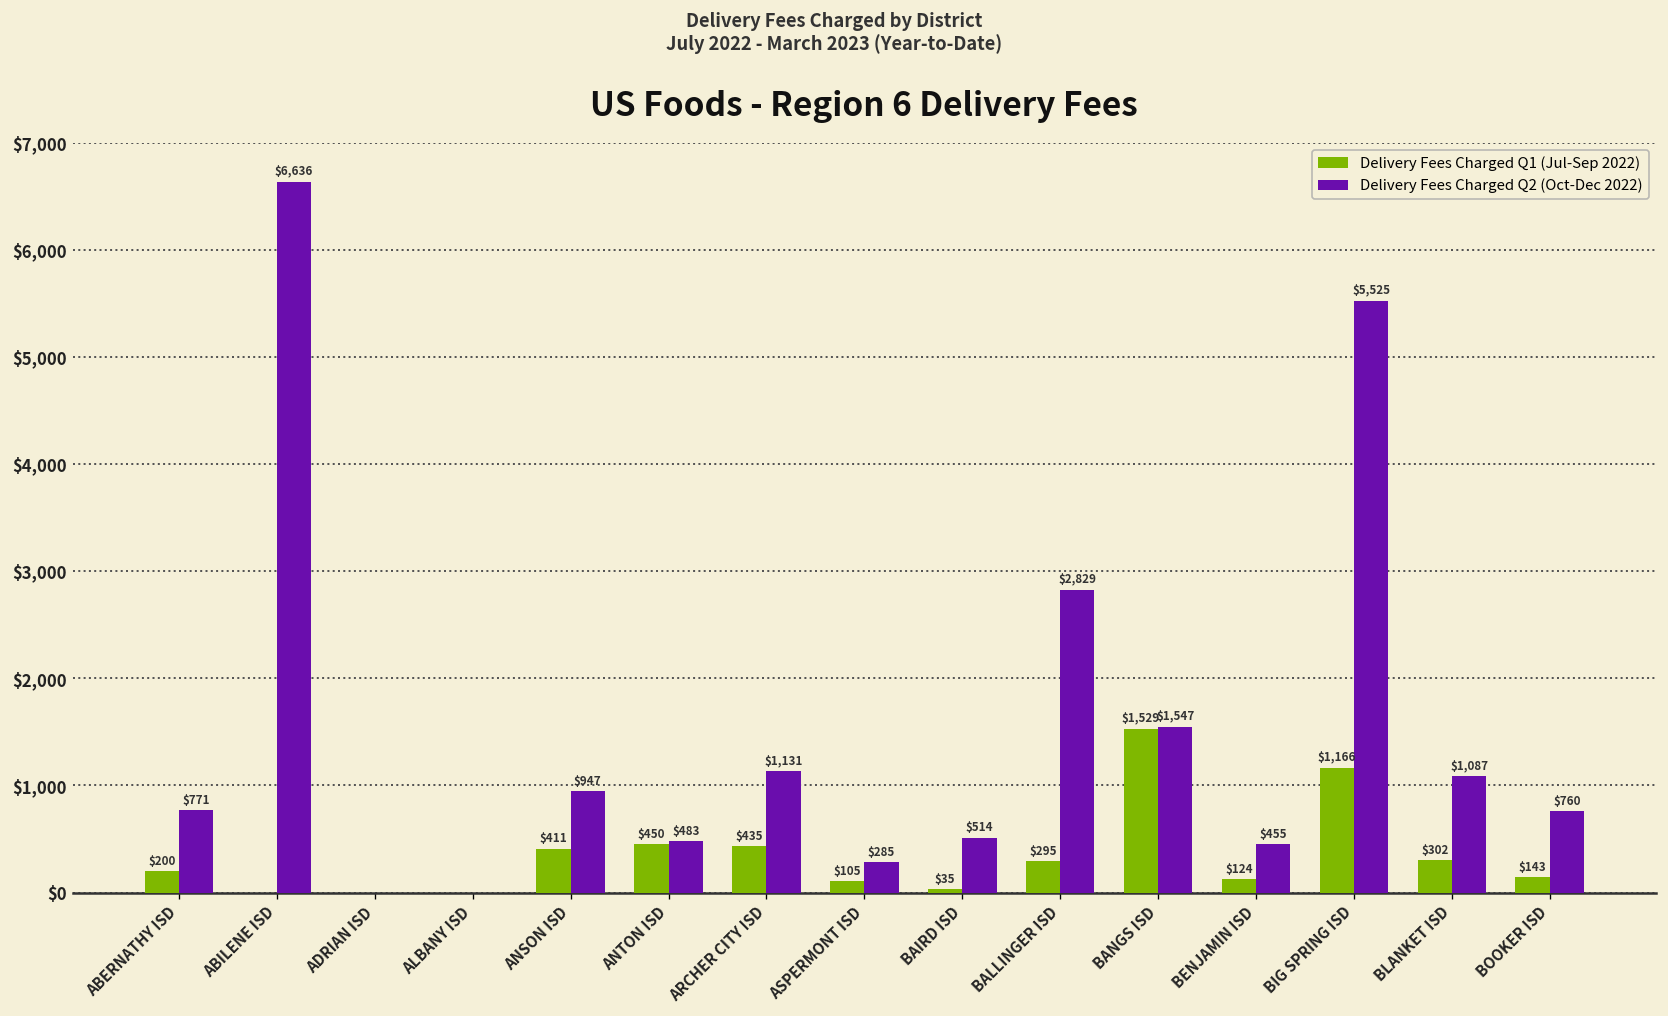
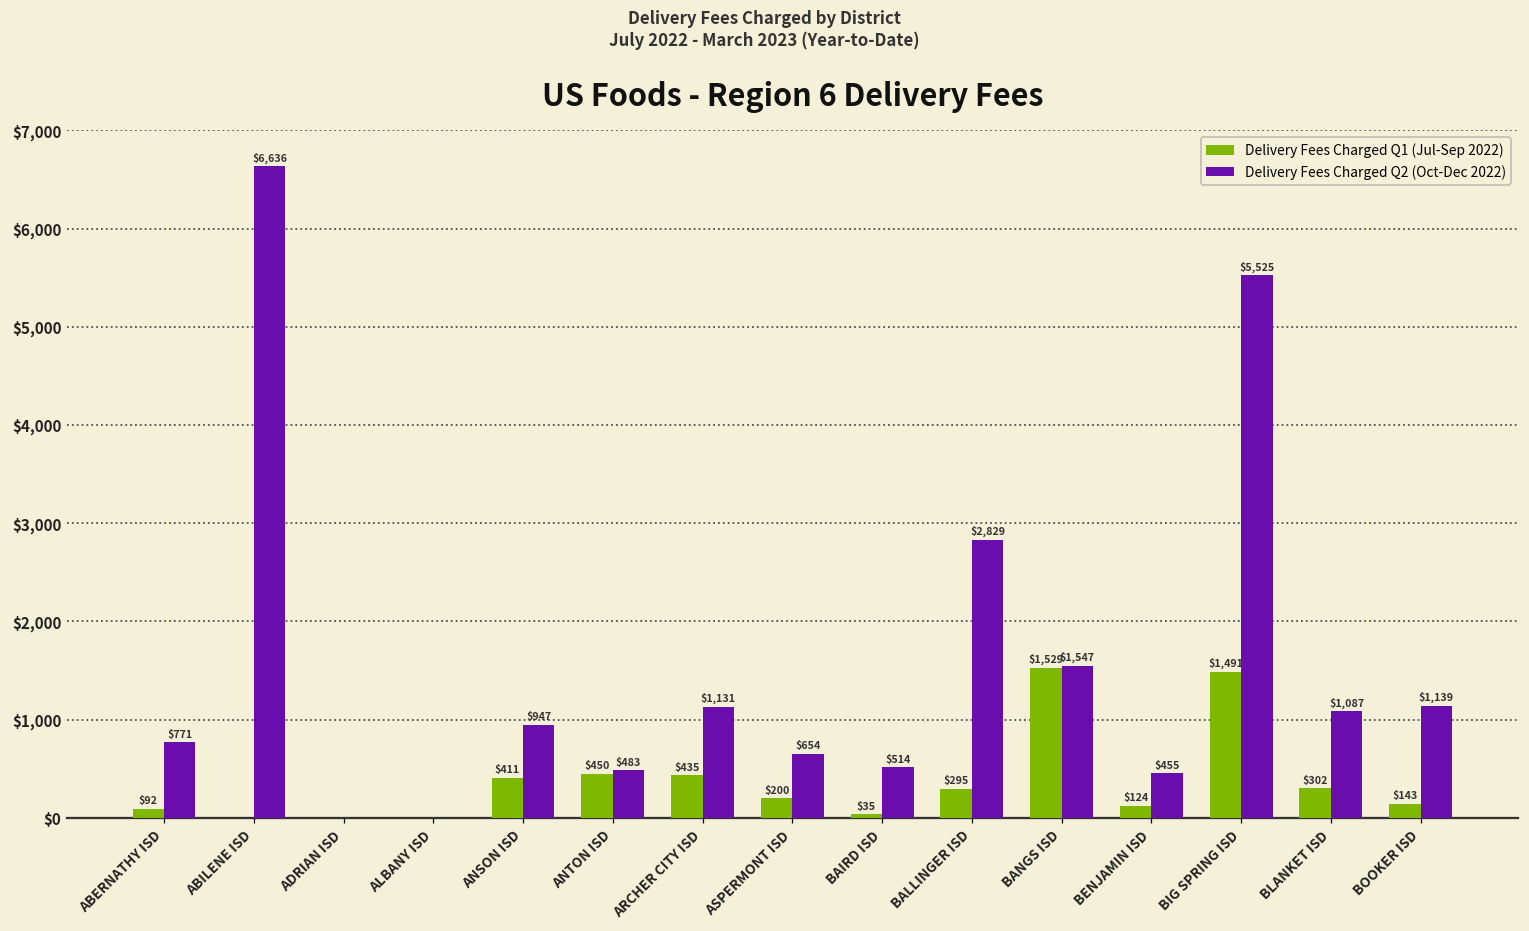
  {
    "Delivery Fees Charged Q1 (Jul-Sep 2022)": {
-     "ABERNATHY ISD": "$200",
+     "ABERNATHY ISD": "$92",
      "ANSON ISD": "$411",
      "ANTON ISD": "$450",
      "ARCHER CITY ISD": "$435",
-     "ASPERMONT ISD": "$105",
+     "ASPERMONT ISD": "$200",
      "BAIRD ISD": "$35",
      "BALLINGER ISD": "$295",
      "BANGS ISD": "$1,529",
      "BENJAMIN ISD": "$124",
-     "BIG SPRING ISD": "$1,166",
+     "BIG SPRING ISD": "$1,491",
      "BLANKET ISD": "$302",
      "BOOKER ISD": "$143"
    },
    "Delivery Fees Charged Q2 (Oct-Dec 2022)": {
      "ABERNATHY ISD": "$771",
      "ABILENE ISD": "$6,636",
      "ANSON ISD": "$947",
      "ANTON ISD": "$483",
      "ARCHER CITY ISD": "$1,131",
-     "ASPERMONT ISD": "$285",
+     "ASPERMONT ISD": "$654",
      "BAIRD ISD": "$514",
      "BALLINGER ISD": "$2,829",
      "BANGS ISD": "$1,547",
      "BENJAMIN ISD": "$455",
      "BIG SPRING ISD": "$5,525",
      "BLANKET ISD": "$1,087",
-     "BOOKER ISD": "$760"
+     "BOOKER ISD": "$1,139"
    }
  }
